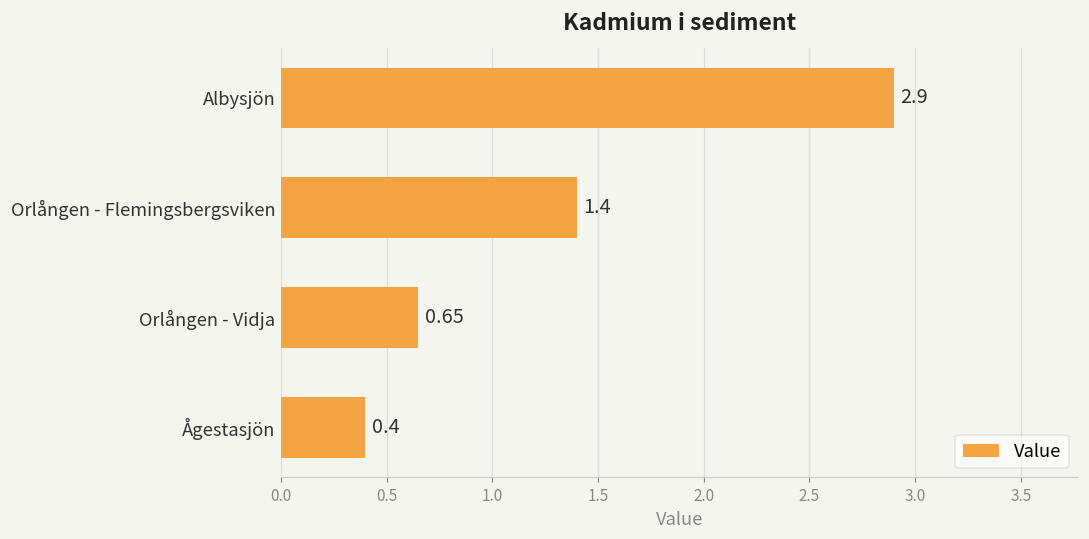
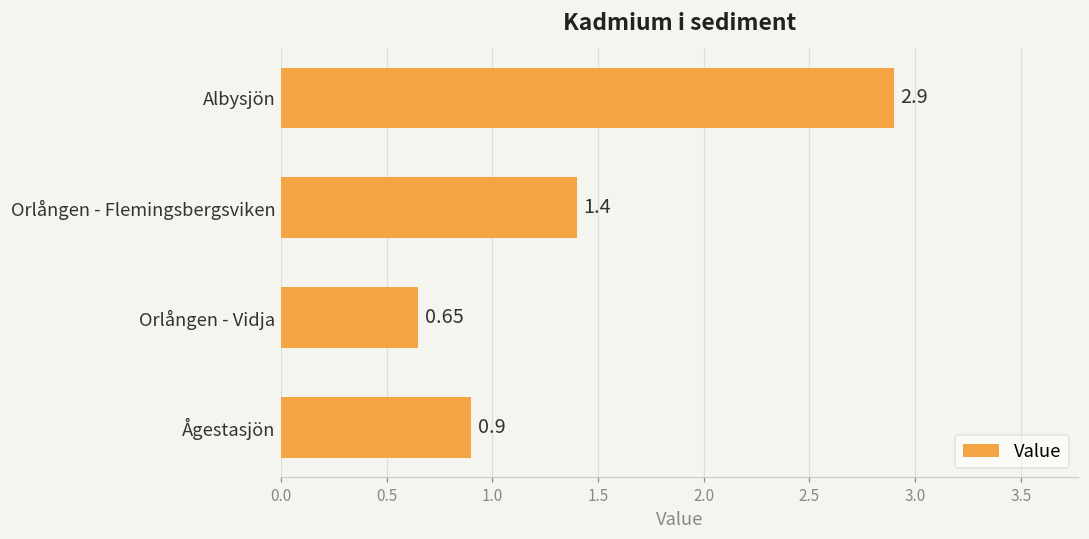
  {
    "Albysjön": 2.9,
    "Orlången - Flemingsbergsviken": 1.4,
    "Orlången - Vidja": 0.65,
-   "Ågestasjön": 0.4
+   "Ågestasjön": 0.9
  }
